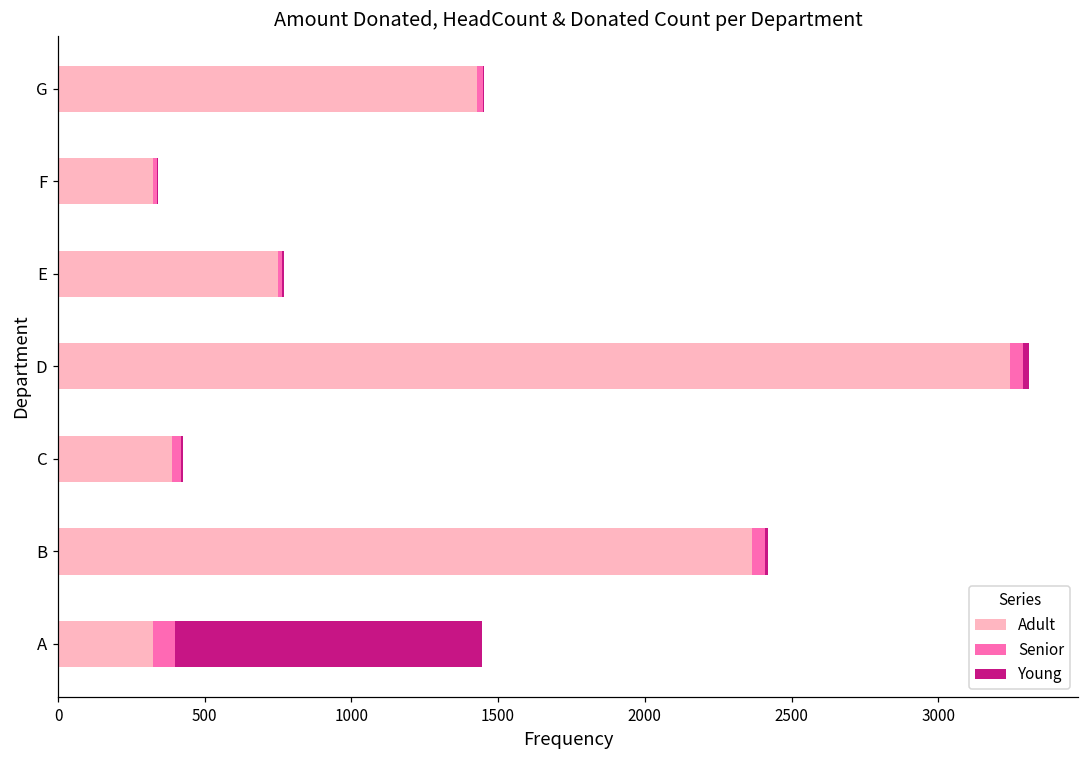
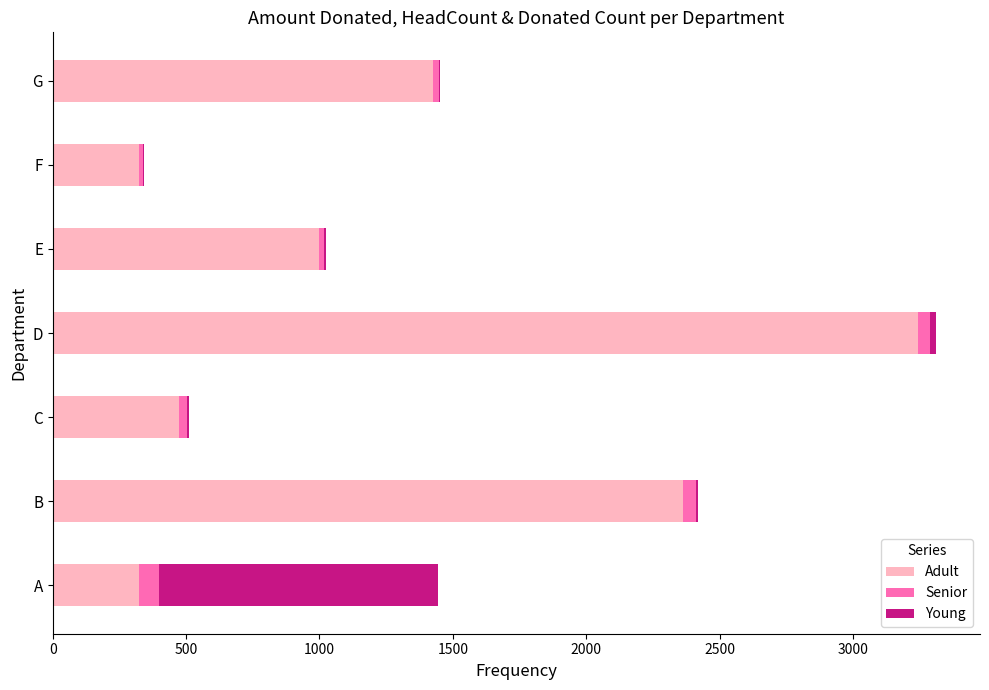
  {
    "Adult": {
      "G": 1430,
      "F": 330,
-     "E": 750,
+     "E": 1000,
      "D": 3250,
-     "C": 390,
+     "C": 470,
      "B": 2360,
      "A": 330
    },
    "Senior": {
      "G": 20,
      "F": 10,
      "E": 20,
      "D": 40,
      "C": 30,
      "B": 50,
      "A": 70
    },
    "Young": {
      "D": 20,
      "B": 10,
      "A": 1050
    }
  }
